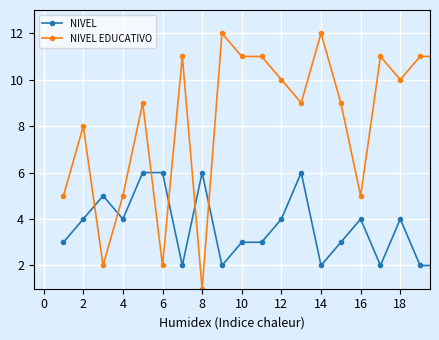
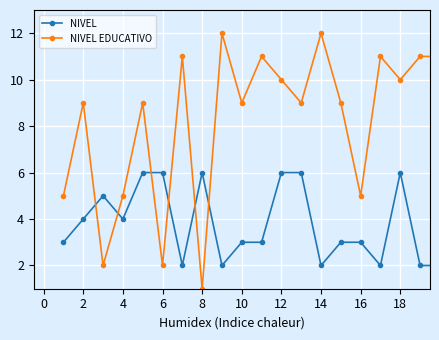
  {
    "NIVEL": {
      "2": 4,
      "4": 4,
      "6": 6,
      "8": 6,
      "10": 3,
-     "12": 4,
+     "12": 6,
      "14": 2,
-     "16": 4,
-     "18": 4
+     "16": 3,
+     "18": 6
    },
    "NIVEL EDUCATIVO": {
-     "2": 8,
+     "2": 9,
      "4": 5,
      "6": 2,
      "8": 1,
-     "10": 11,
+     "10": 9,
      "12": 10,
      "14": 12,
      "16": 5,
      "18": 10
    }
  }
